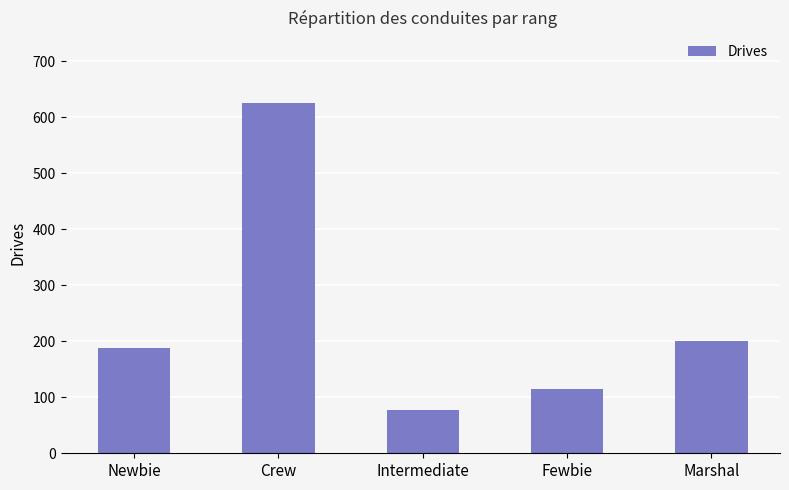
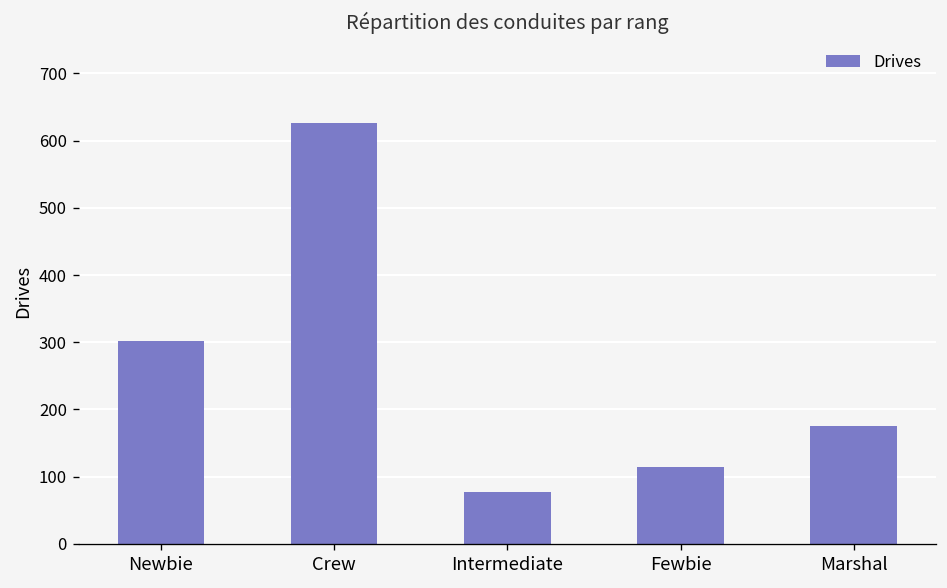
  {
-   "Newbie": 190,
+   "Newbie": 300,
    "Crew": 630,
    "Intermediate": 80,
    "Fewbie": 110,
-   "Marshal": 200
+   "Marshal": 180
  }
